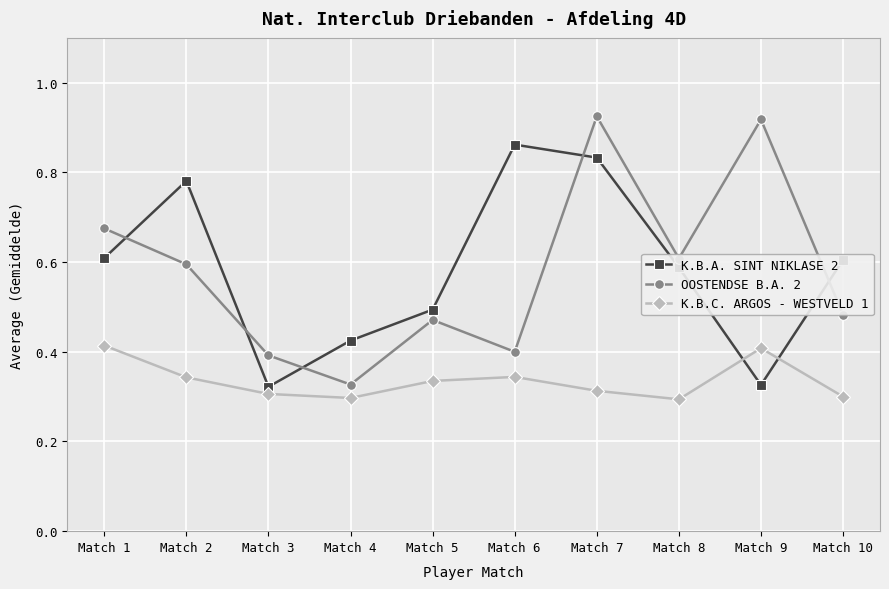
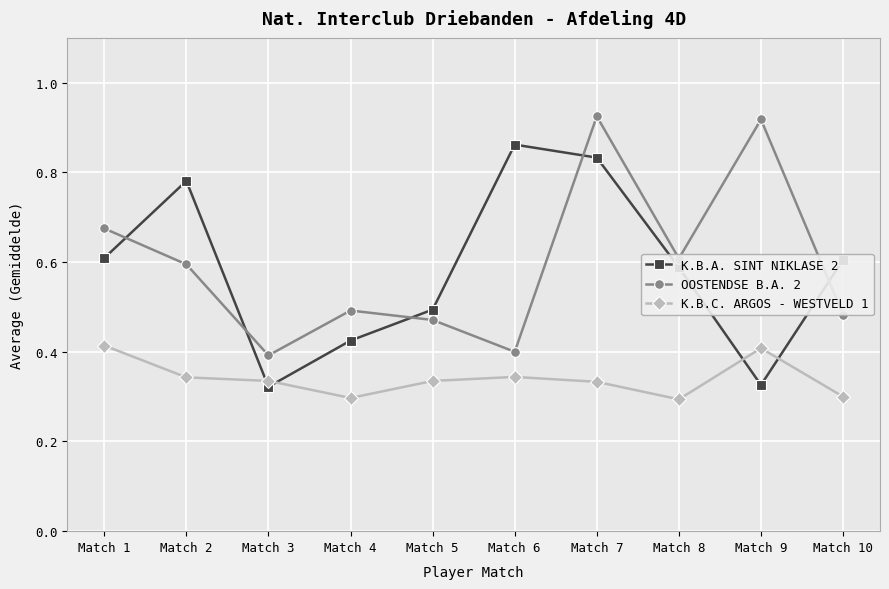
  {
    "K.B.A. SINT NIKLASE 2": {
      "Match 1": 0.61,
      "Match 2": 0.78,
      "Match 3": 0.32,
      "Match 4": 0.43,
      "Match 5": 0.49,
      "Match 6": 0.86,
      "Match 7": 0.83,
      "Match 9": 0.33
    },
    "OOSTENDSE B.A. 2": {
      "Match 1": 0.68,
      "Match 2": 0.60,
      "Match 3": 0.39,
-     "Match 4": 0.33,
+     "Match 4": 0.49,
      "Match 5": 0.47,
      "Match 6": 0.40,
      "Match 7": 0.93,
      "Match 9": 0.92
    },
    "K.B.C. ARGOS - WESTVELD 1": {
      "Match 1": 0.41,
      "Match 2": 0.34,
-     "Match 3": 0.31,
+     "Match 3": 0.34,
      "Match 4": 0.30,
      "Match 5": 0.34,
      "Match 6": 0.34,
-     "Match 7": 0.31,
+     "Match 7": 0.33,
      "Match 8": 0.29,
      "Match 9": 0.41,
      "Match 10": 0.30
    }
  }
